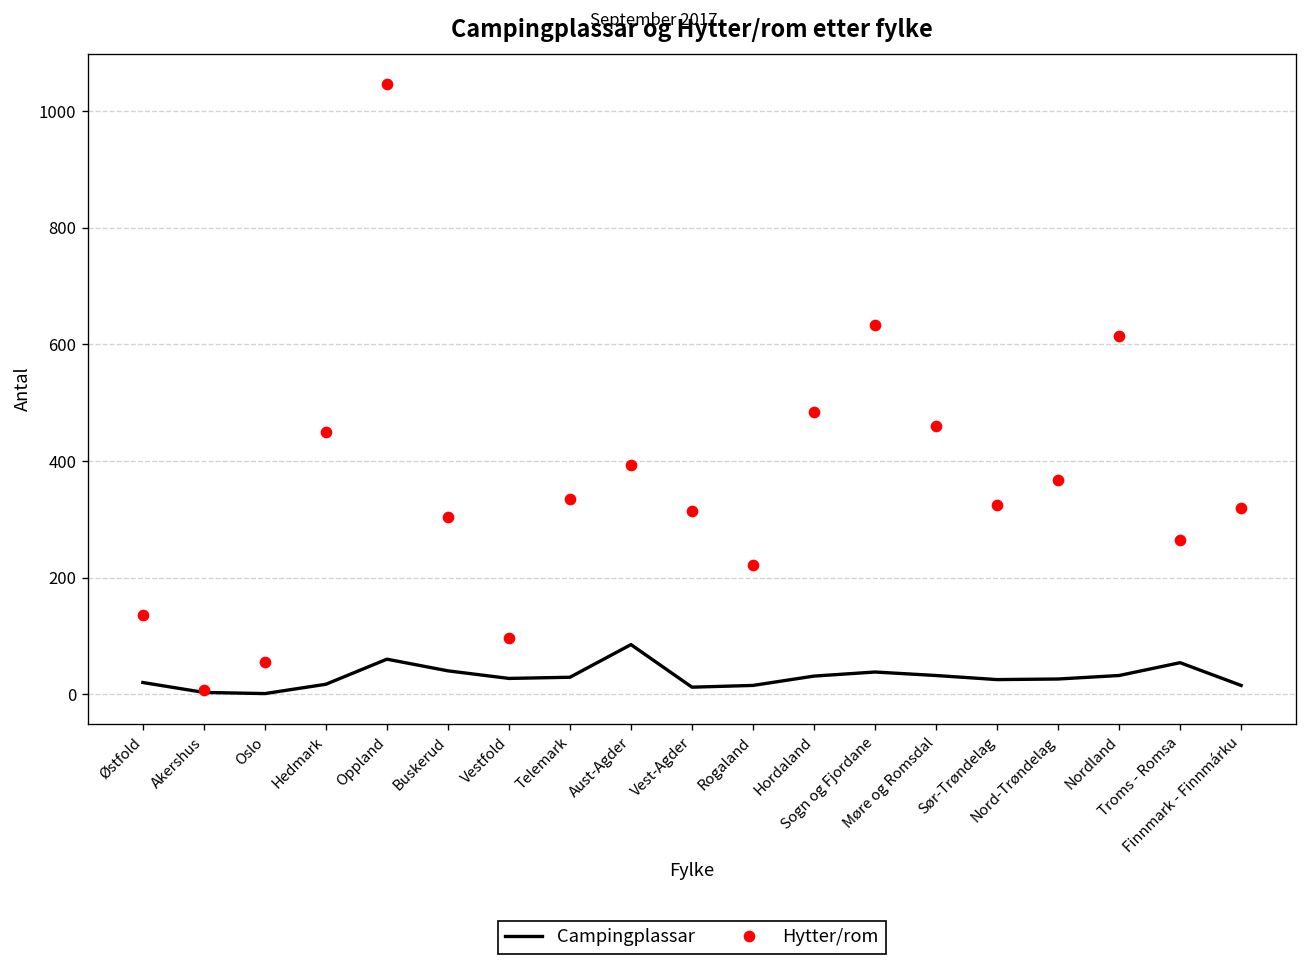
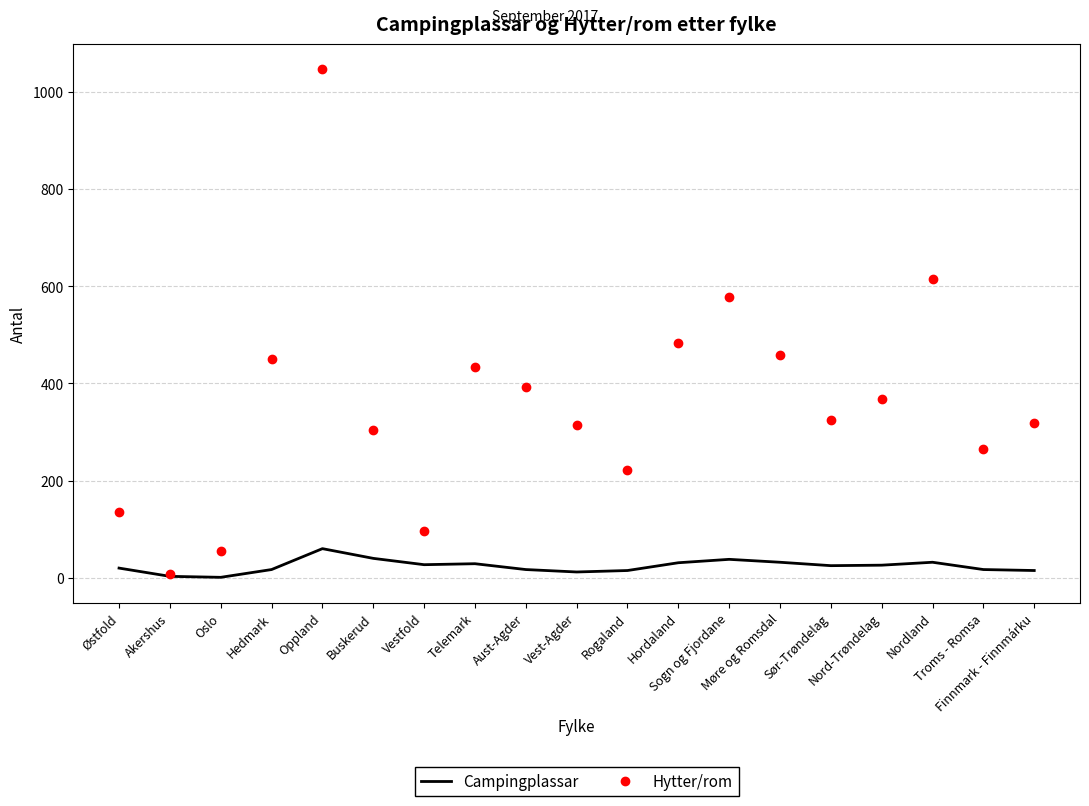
  {
    "Campingplassar": {
      "Østfold": 20,
      "Oslo": 0,
      "Hedmark": 20,
      "Oppland": 60,
      "Buskerud": 40,
      "Vestfold": 30,
      "Telemark": 30,
-     "Aust-Agder": 90,
+     "Aust-Agder": 20,
      "Vest-Agder": 10,
      "Rogaland": 20,
      "Hordaland": 30,
      "Sogn og Fjordane": 40,
      "Møre og Romsdal": 30,
      "Sør-Trøndelag": 30,
      "Nord-Trøndelag": 30,
      "Nordland": 30,
-     "Troms - Romsa": 50,
+     "Troms - Romsa": 20,
      "Finnmark - Finnmárku": 20
    },
    "Hytter/rom": {
      "Østfold": 140,
      "Oslo": 60,
      "Hedmark": 450,
      "Oppland": 1050,
      "Buskerud": 300,
      "Vestfold": 100,
-     "Telemark": 340,
+     "Telemark": 430,
      "Aust-Agder": 390,
      "Vest-Agder": 310,
      "Rogaland": 220,
      "Hordaland": 480,
-     "Sogn og Fjordane": 630,
+     "Sogn og Fjordane": 580,
      "Møre og Romsdal": 460,
      "Sør-Trøndelag": 330,
      "Nord-Trøndelag": 370,
      "Nordland": 620,
      "Troms - Romsa": 270,
      "Finnmark - Finnmárku": 320
    }
  }
